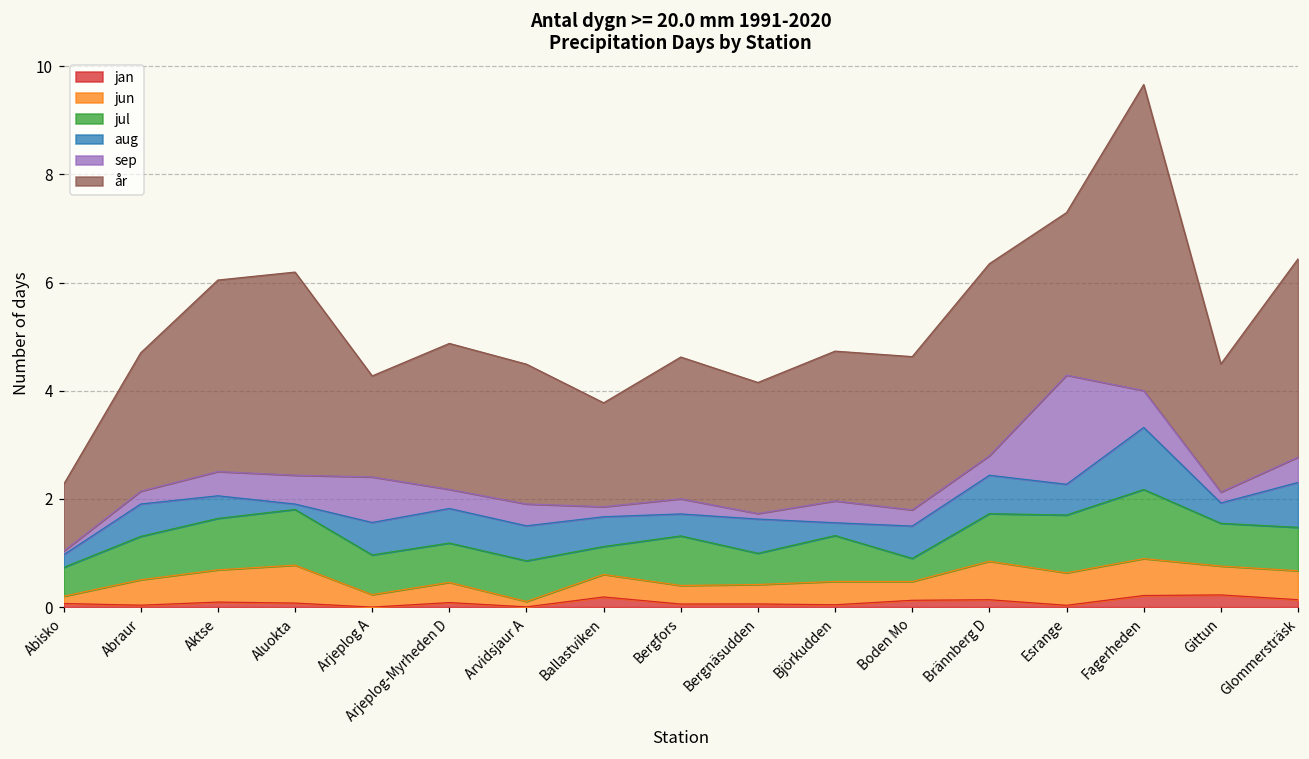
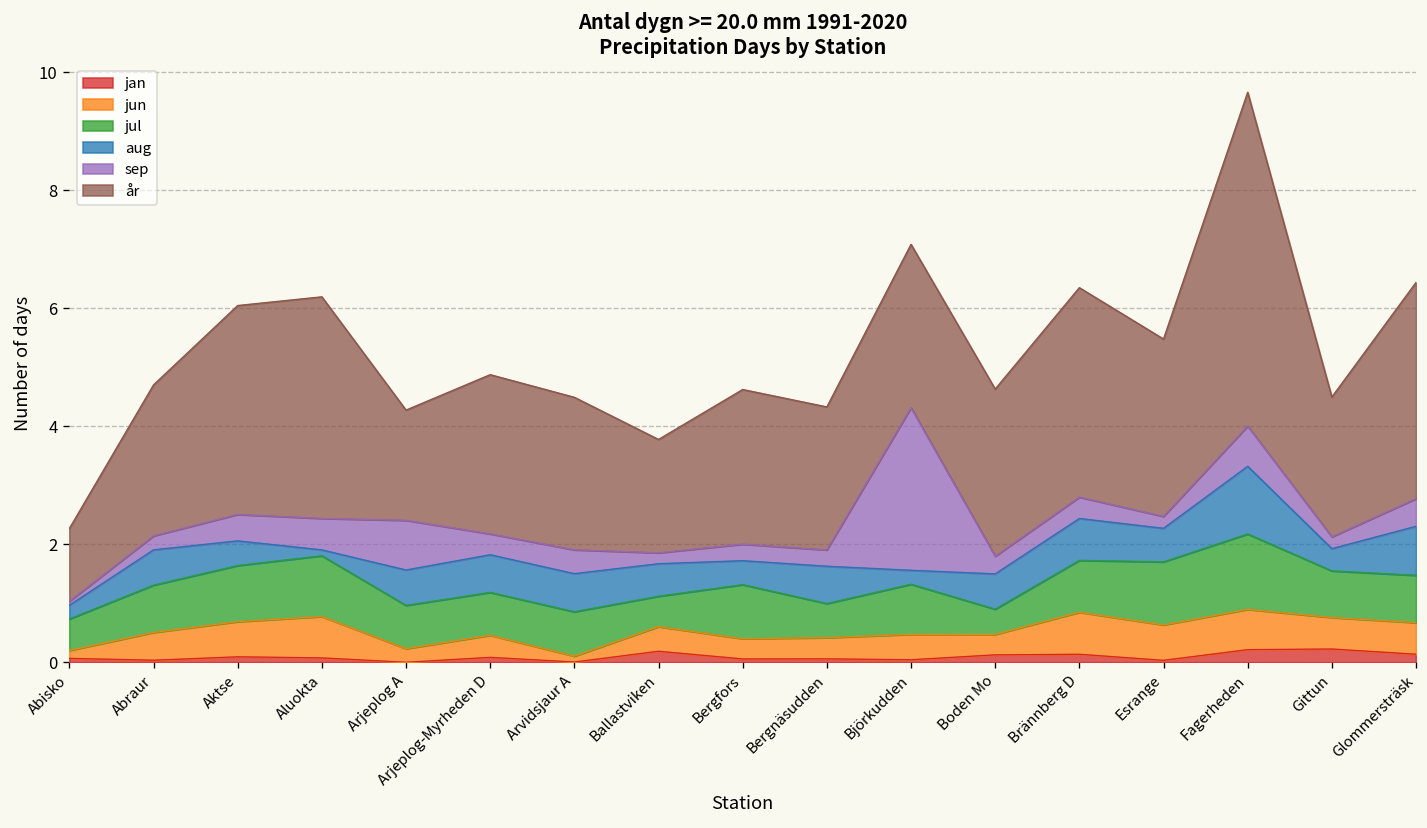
  {
    "jan": {
      "Abisko": 0.1,
      "Abraur": 0.0,
      "Aktse": 0.1,
      "Aluokta": 0.1,
      "Arjeplog A": 0.0,
      "Arjeplog-Myrheden D": 0.1,
      "Arvidsjaur A": 0.0,
      "Ballastviken": 0.2,
      "Bergfors": 0.1,
      "Bergnäsudden": 0.1,
      "Björkudden": 0.0,
      "Boden Mo": 0.1,
      "Brännberg D": 0.1,
      "Esrange": 0.0,
      "Fagerheden": 0.2,
      "Gittun": 0.2,
      "Glommersträsk": 0.1
    },
    "jun": {
      "Abisko": 0.1,
      "Abraur": 0.5,
      "Aktse": 0.6,
      "Aluokta": 0.7,
      "Arjeplog A": 0.2,
      "Arjeplog-Myrheden D": 0.4,
      "Arvidsjaur A": 0.1,
      "Ballastviken": 0.4,
      "Bergfors": 0.3,
      "Bergnäsudden": 0.4,
      "Björkudden": 0.4,
      "Boden Mo": 0.3,
      "Brännberg D": 0.7,
      "Esrange": 0.6,
      "Fagerheden": 0.7,
      "Gittun": 0.5,
      "Glommersträsk": 0.5
    },
    "jul": {
      "Abisko": 0.5,
      "Abraur": 0.8,
      "Aktse": 1.0,
      "Aluokta": 1.0,
      "Arjeplog A": 0.7,
      "Arjeplog-Myrheden D": 0.7,
      "Arvidsjaur A": 0.8,
      "Ballastviken": 0.5,
      "Bergfors": 0.9,
      "Bergnäsudden": 0.6,
      "Björkudden": 0.8,
      "Boden Mo": 0.4,
      "Brännberg D": 0.9,
      "Esrange": 1.1,
      "Fagerheden": 1.3,
      "Gittun": 0.8,
      "Glommersträsk": 0.8
    },
    "aug": {
      "Abisko": 0.2,
      "Abraur": 0.6,
      "Aktse": 0.4,
      "Aluokta": 0.1,
      "Arjeplog A": 0.6,
      "Arjeplog-Myrheden D": 0.6,
      "Arvidsjaur A": 0.6,
      "Ballastviken": 0.6,
      "Bergfors": 0.4,
      "Bergnäsudden": 0.6,
      "Björkudden": 0.2,
      "Boden Mo": 0.6,
      "Brännberg D": 0.7,
      "Esrange": 0.6,
      "Fagerheden": 1.1,
      "Gittun": 0.4,
      "Glommersträsk": 0.8
    },
    "sep": {
      "Abisko": 0.1,
      "Abraur": 0.2,
      "Aktse": 0.4,
      "Aluokta": 0.5,
      "Arjeplog A": 0.8,
      "Arjeplog-Myrheden D": 0.4,
      "Arvidsjaur A": 0.4,
      "Ballastviken": 0.2,
      "Bergfors": 0.3,
-     "Bergnäsudden": 0.1,
-     "Björkudden": 0.4,
+     "Bergnäsudden": 0.3,
+     "Björkudden": 2.8,
      "Boden Mo": 0.3,
      "Brännberg D": 0.4,
-     "Esrange": 2.0,
+     "Esrange": 0.2,
      "Fagerheden": 0.7,
      "Gittun": 0.2,
      "Glommersträsk": 0.5
    },
    "år": {
      "Abisko": 1.2,
      "Abraur": 2.6,
      "Aktse": 3.5,
      "Aluokta": 3.8,
      "Arjeplog A": 1.9,
      "Arjeplog-Myrheden D": 2.7,
      "Arvidsjaur A": 2.6,
      "Ballastviken": 1.9,
      "Bergfors": 2.6,
      "Bergnäsudden": 2.4,
      "Björkudden": 2.8,
      "Boden Mo": 2.8,
      "Brännberg D": 3.5,
      "Esrange": 3.0,
      "Fagerheden": 5.7,
      "Gittun": 2.4,
      "Glommersträsk": 3.7
    }
  }
